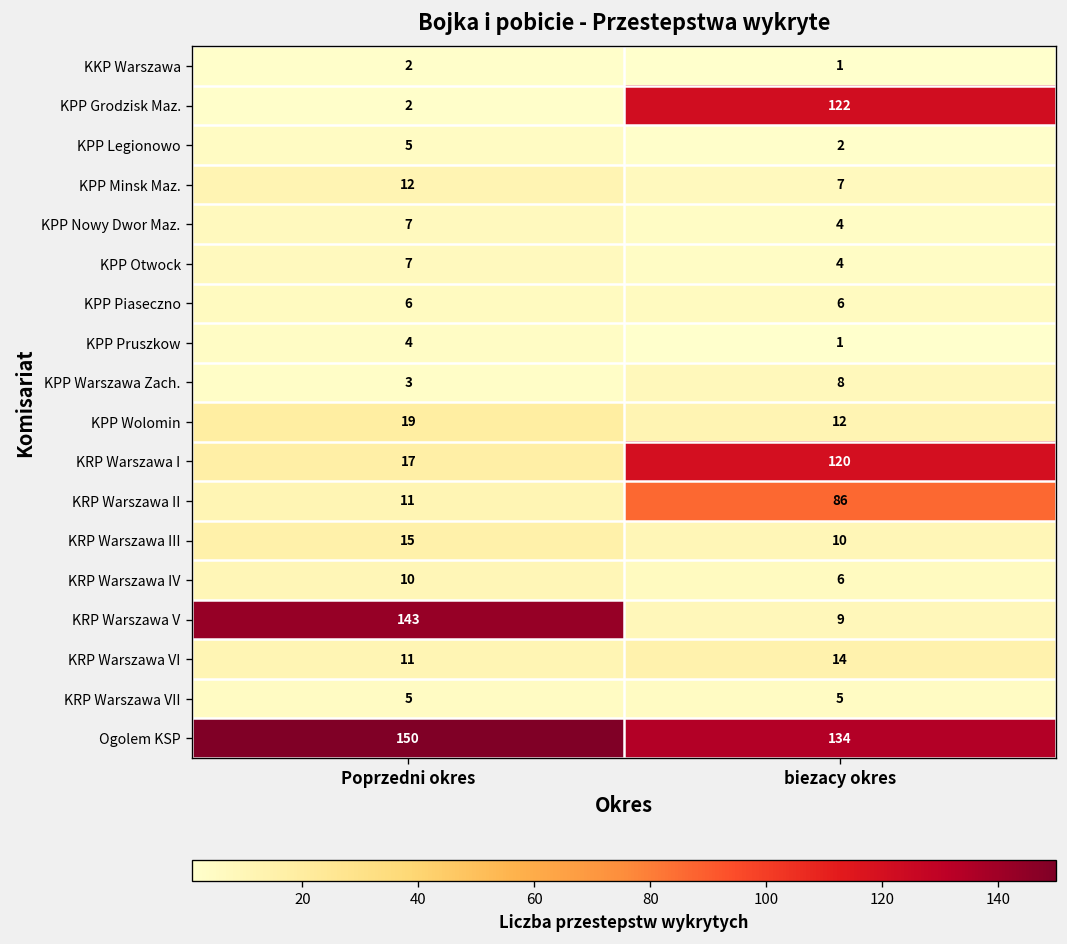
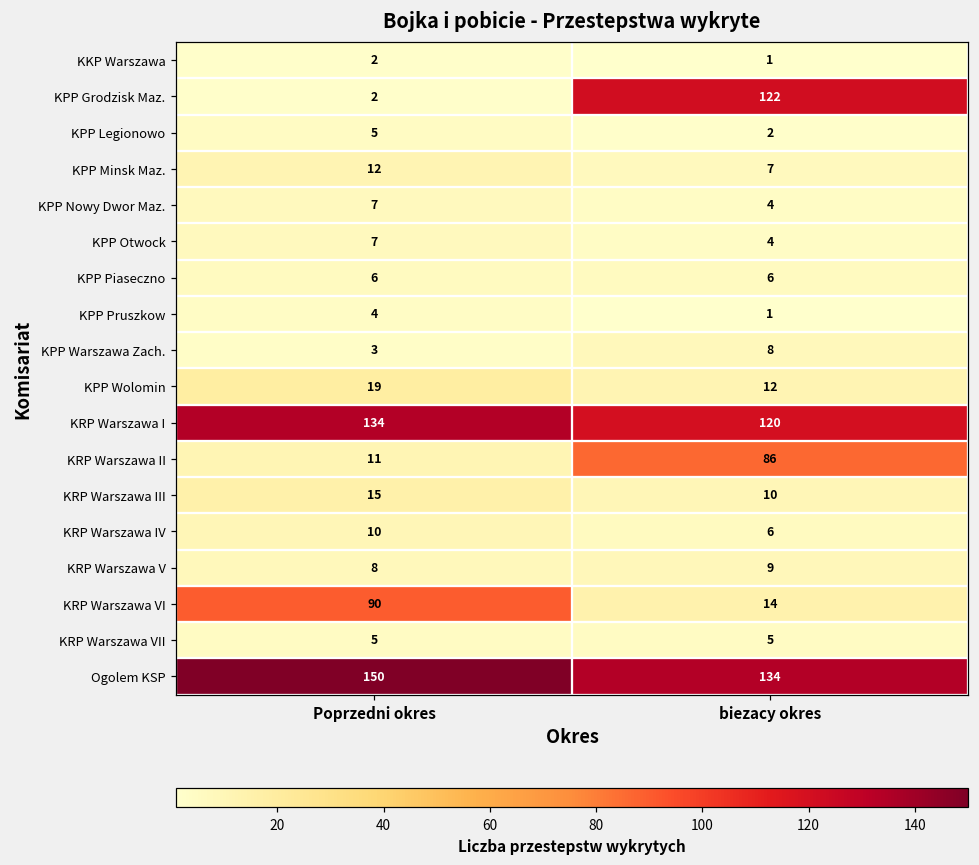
  {
    "KKP Warszawa": {
      "Poprzedni okres": 2,
      "biezacy okres": 1
    },
    "KPP Grodzisk Maz.": {
      "Poprzedni okres": 2,
      "biezacy okres": 122
    },
    "KPP Legionowo": {
      "Poprzedni okres": 5,
      "biezacy okres": 2
    },
    "KPP Minsk Maz.": {
      "Poprzedni okres": 12,
      "biezacy okres": 7
    },
    "KPP Nowy Dwor Maz.": {
      "Poprzedni okres": 7,
      "biezacy okres": 4
    },
    "KPP Otwock": {
      "Poprzedni okres": 7,
      "biezacy okres": 4
    },
    "KPP Piaseczno": {
      "Poprzedni okres": 6,
      "biezacy okres": 6
    },
    "KPP Pruszkow": {
      "Poprzedni okres": 4,
      "biezacy okres": 1
    },
    "KPP Warszawa Zach.": {
      "Poprzedni okres": 3,
      "biezacy okres": 8
    },
    "KPP Wolomin": {
      "Poprzedni okres": 19,
      "biezacy okres": 12
    },
    "KRP Warszawa I": {
-     "Poprzedni okres": 17,
+     "Poprzedni okres": 134,
      "biezacy okres": 120
    },
    "KRP Warszawa II": {
      "Poprzedni okres": 11,
      "biezacy okres": 86
    },
    "KRP Warszawa III": {
      "Poprzedni okres": 15,
      "biezacy okres": 10
    },
    "KRP Warszawa IV": {
      "Poprzedni okres": 10,
      "biezacy okres": 6
    },
    "KRP Warszawa V": {
-     "Poprzedni okres": 143,
+     "Poprzedni okres": 8,
      "biezacy okres": 9
    },
    "KRP Warszawa VI": {
-     "Poprzedni okres": 11,
+     "Poprzedni okres": 90,
      "biezacy okres": 14
    },
    "KRP Warszawa VII": {
      "Poprzedni okres": 5,
      "biezacy okres": 5
    },
    "Ogolem KSP": {
      "Poprzedni okres": 150,
      "biezacy okres": 134
    }
  }
